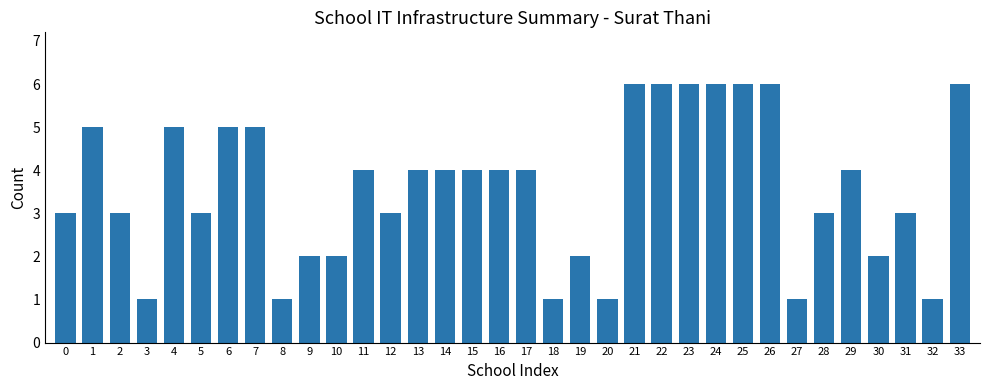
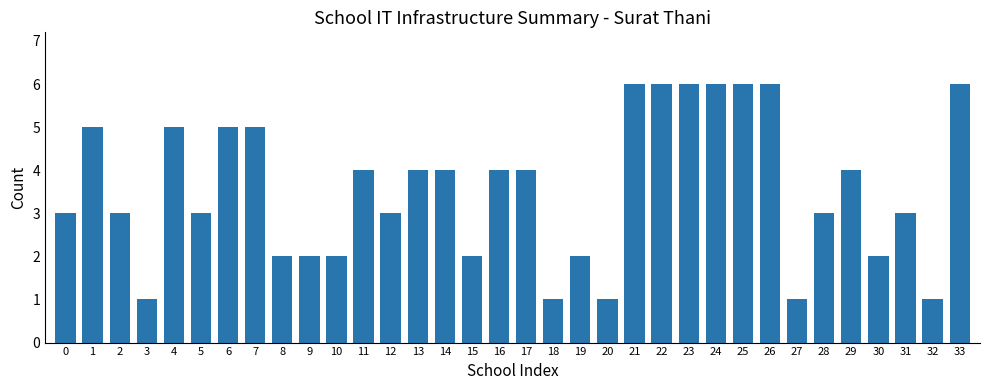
  {
    "0": 3,
    "1": 5,
    "2": 3,
    "3": 1,
    "4": 5,
    "5": 3,
    "6": 5,
    "7": 5,
-   "8": 1,
+   "8": 2,
    "9": 2,
    "10": 2,
    "11": 4,
    "12": 3,
    "13": 4,
    "14": 4,
-   "15": 4,
+   "15": 2,
    "16": 4,
    "17": 4,
    "18": 1,
    "19": 2,
    "20": 1,
    "21": 6,
    "22": 6,
    "23": 6,
    "24": 6,
    "25": 6,
    "26": 6,
    "27": 1,
    "28": 3,
    "29": 4,
    "30": 2,
    "31": 3,
    "32": 1,
    "33": 6
  }
